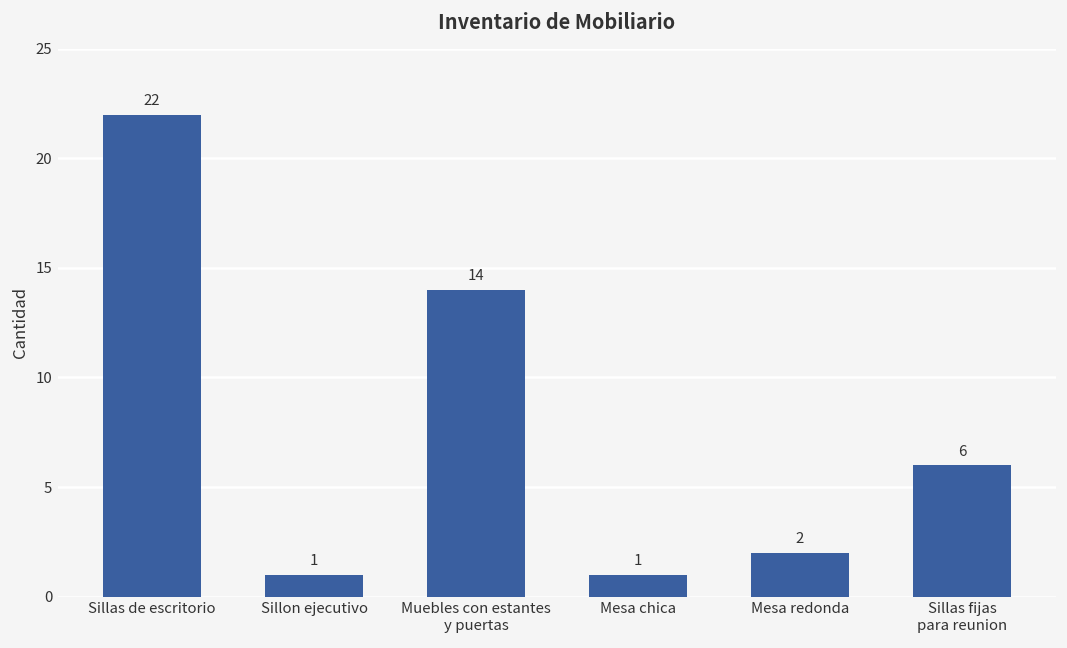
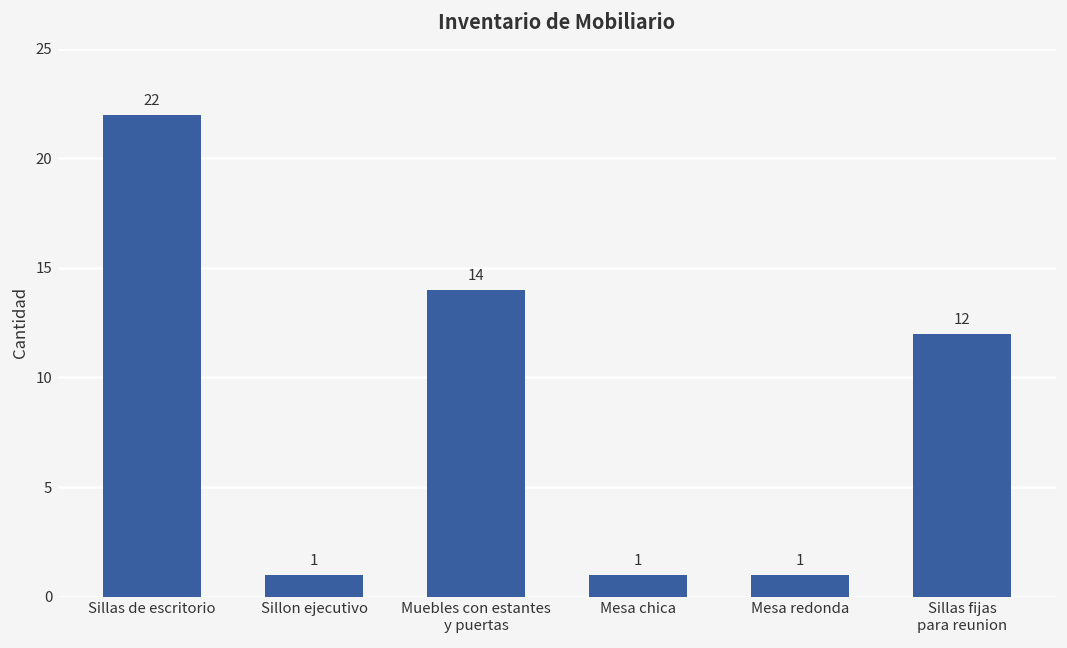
  {
    "Sillas de escritorio": 22,
    "Sillon ejecutivo": 1,
    "Muebles con estantes y puertas": 14,
    "Mesa chica": 1,
-   "Mesa redonda": 2,
-   "Sillas fijas para reunion": 6
+   "Mesa redonda": 1,
+   "Sillas fijas para reunion": 12
  }
